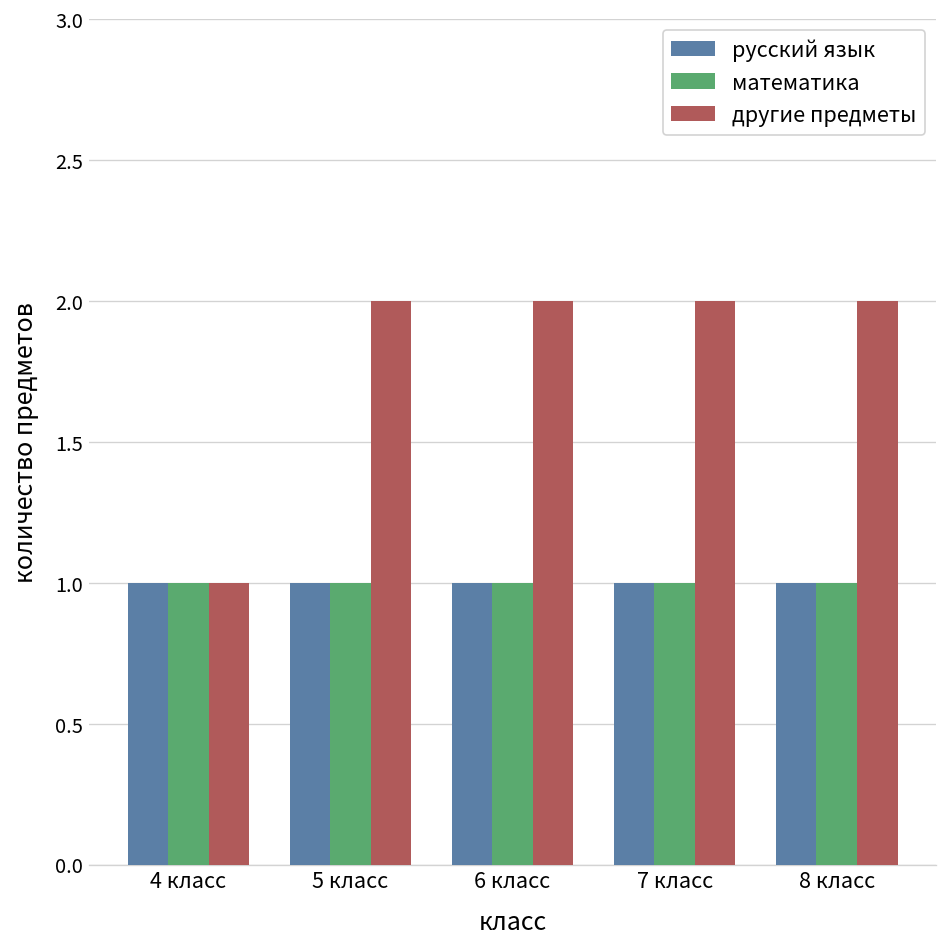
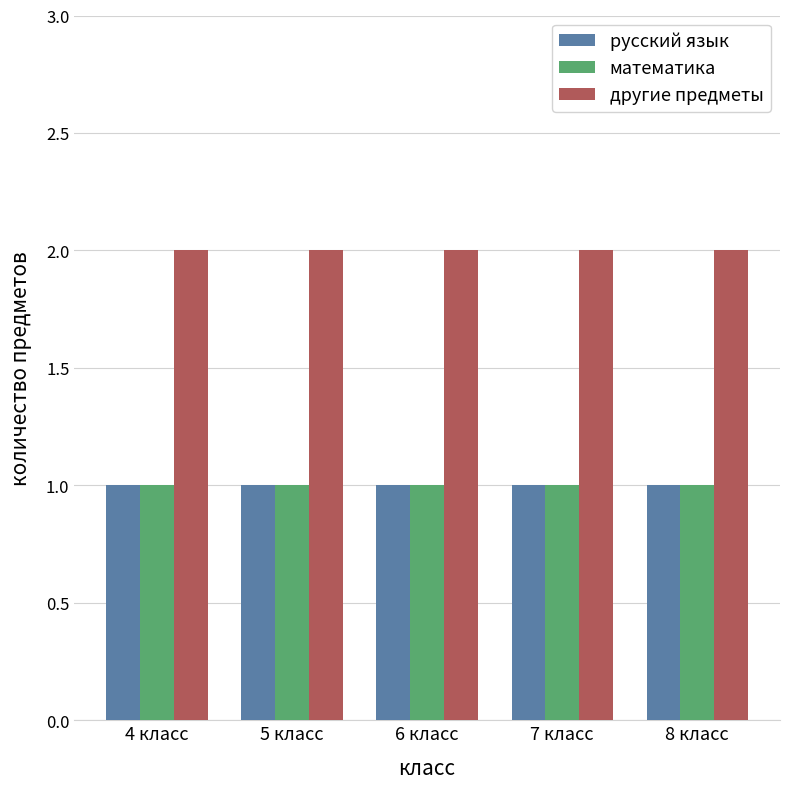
  {
    "русский язык": {
      "4 класс": 1,
      "5 класс": 1,
      "6 класс": 1,
      "7 класс": 1,
      "8 класс": 1
    },
    "математика": {
      "4 класс": 1,
      "5 класс": 1,
      "6 класс": 1,
      "7 класс": 1,
      "8 класс": 1
    },
    "другие предметы": {
-     "4 класс": 1,
+     "4 класс": 2,
      "5 класс": 2,
      "6 класс": 2,
      "7 класс": 2,
      "8 класс": 2
    }
  }
